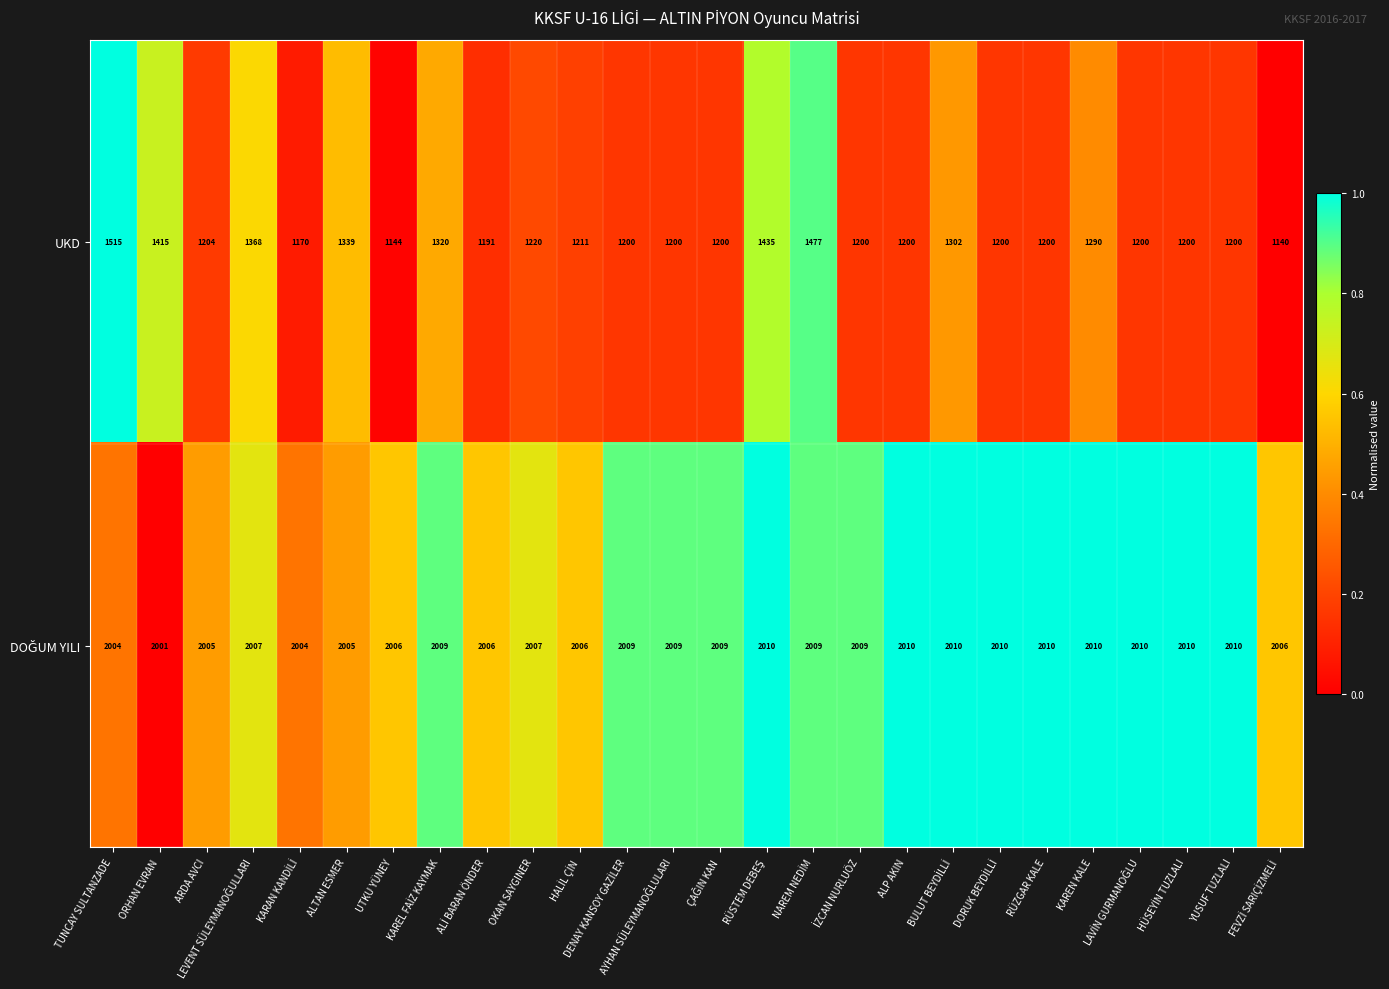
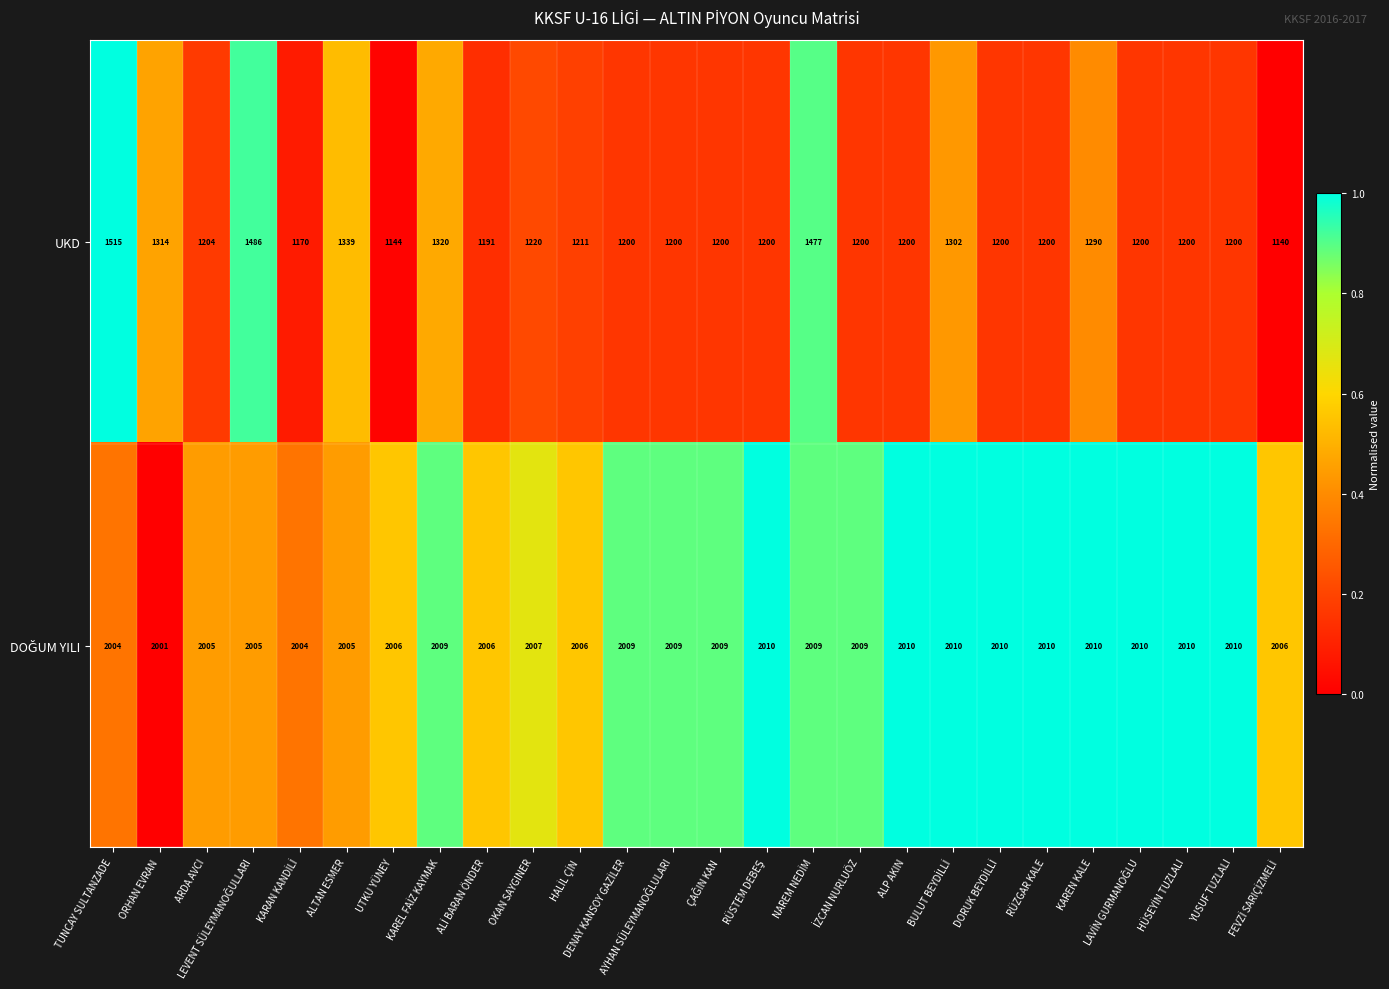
  {
    "UKD": {
      "TUNCAY SULTANZADE": 1515,
-     "ORHAN EVRAN": 1415,
+     "ORHAN EVRAN": 1314,
      "ARDA AVCI": 1204,
-     "LEVENT SÜLEYMANOĞULLARI": 1368,
+     "LEVENT SÜLEYMANOĞULLARI": 1486,
      "KARAN KANDİLİ": 1170,
      "ALTAN ESMER": 1339,
      "UTKU YÜNEY": 1144,
      "KAREL FAİZ KAYMAK": 1320,
      "ALİ BARAN ÖNDER": 1191,
      "OKAN SAYGINER": 1220,
      "HALİL ÇİN": 1211,
      "DENAY KANSOY GAZİLER": 1200,
      "AYHAN SÜLEYMANOĞLULARI": 1200,
      "ÇAĞIN KAN": 1200,
-     "RÜSTEM DEBEŞ": 1435,
+     "RÜSTEM DEBEŞ": 1200,
      "NAREM NEDİM": 1477,
      "İZCAN NURLUÖZ": 1200,
      "ALP AKIN": 1200,
      "BULUT BEYDİLLİ": 1302,
      "DORUK BEYDİLLİ": 1200,
      "RÜZGAR KALE": 1200,
      "KAREN KALE": 1290,
      "LAVİN GURMANOĞLU": 1200,
      "HÜSEYİN TUZLALI": 1200,
      "YUSUF TUZLALI": 1200,
      "FEVZİ SARIÇİZMELİ": 1140
    },
    "DOĞUM YILI": {
      "TUNCAY SULTANZADE": 2004,
      "ORHAN EVRAN": 2001,
      "ARDA AVCI": 2005,
-     "LEVENT SÜLEYMANOĞULLARI": 2007,
+     "LEVENT SÜLEYMANOĞULLARI": 2005,
      "KARAN KANDİLİ": 2004,
      "ALTAN ESMER": 2005,
      "UTKU YÜNEY": 2006,
      "KAREL FAİZ KAYMAK": 2009,
      "ALİ BARAN ÖNDER": 2006,
      "OKAN SAYGINER": 2007,
      "HALİL ÇİN": 2006,
      "DENAY KANSOY GAZİLER": 2009,
      "AYHAN SÜLEYMANOĞLULARI": 2009,
      "ÇAĞIN KAN": 2009,
      "RÜSTEM DEBEŞ": 2010,
      "NAREM NEDİM": 2009,
      "İZCAN NURLUÖZ": 2009,
      "ALP AKIN": 2010,
      "BULUT BEYDİLLİ": 2010,
      "DORUK BEYDİLLİ": 2010,
      "RÜZGAR KALE": 2010,
      "KAREN KALE": 2010,
      "LAVİN GURMANOĞLU": 2010,
      "HÜSEYİN TUZLALI": 2010,
      "YUSUF TUZLALI": 2010,
      "FEVZİ SARIÇİZMELİ": 2006
    }
  }
